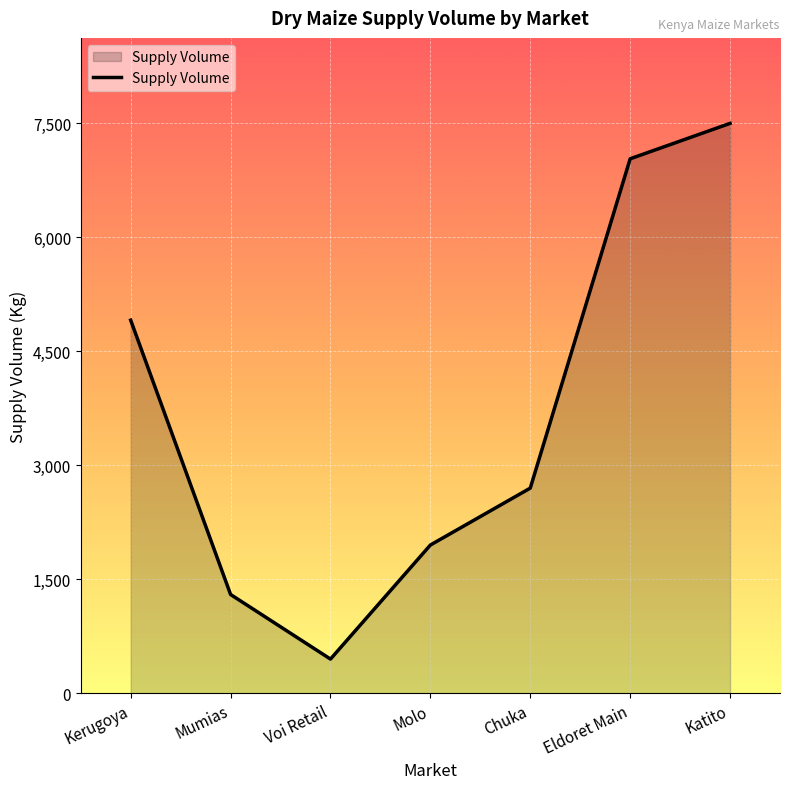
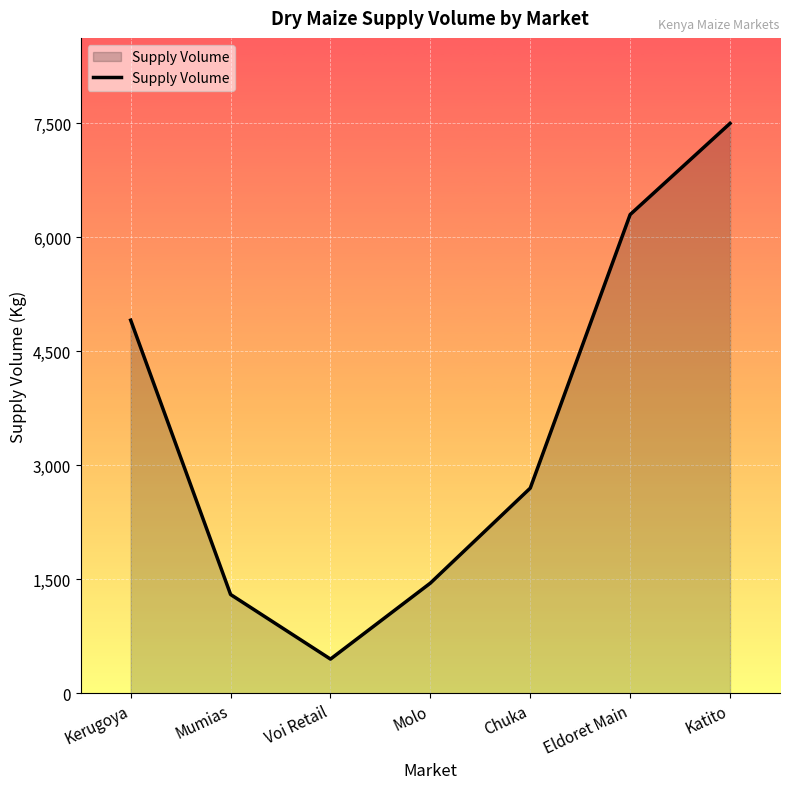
  {
    "Kerugoya": "4,900",
    "Mumias": "1,300",
    "Voi Retail": "500",
-   "Molo": "2,000",
+   "Molo": "1,500",
    "Chuka": "2,700",
-   "Eldoret Main": "7,000",
+   "Eldoret Main": "6,300",
    "Katito": "7,500"
  }
